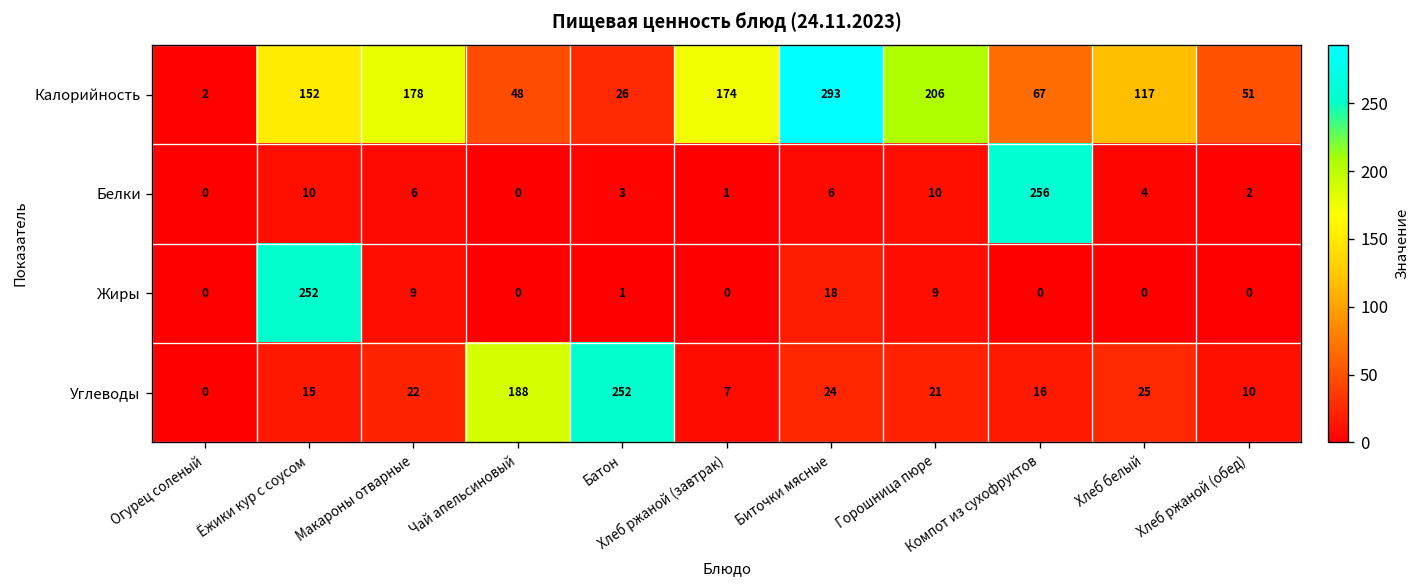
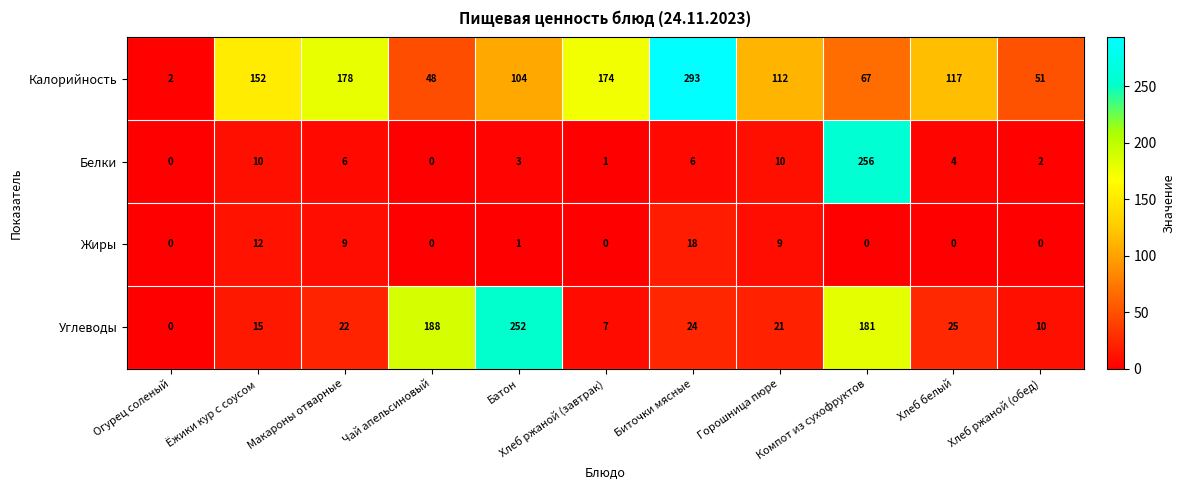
  {
    "Калорийность": {
      "Огурец соленый": 2,
      "Ёжики кур с соусом": 152,
      "Макароны отварные": 178,
      "Чай апельсиновый": 48,
-     "Батон": 26,
+     "Батон": 104,
      "Хлеб ржаной (завтрак)": 174,
      "Биточки мясные": 293,
-     "Горошница пюре": 206,
+     "Горошница пюре": 112,
      "Компот из сухофруктов": 67,
      "Хлеб белый": 117,
      "Хлеб ржаной (обед)": 51
    },
    "Белки": {
      "Огурец соленый": 0,
      "Ёжики кур с соусом": 10,
      "Макароны отварные": 6,
      "Чай апельсиновый": 0,
      "Батон": 3,
      "Хлеб ржаной (завтрак)": 1,
      "Биточки мясные": 6,
      "Горошница пюре": 10,
      "Компот из сухофруктов": 256,
      "Хлеб белый": 4,
      "Хлеб ржаной (обед)": 2
    },
    "Жиры": {
      "Огурец соленый": 0,
-     "Ёжики кур с соусом": 252,
+     "Ёжики кур с соусом": 12,
      "Макароны отварные": 9,
      "Чай апельсиновый": 0,
      "Батон": 1,
      "Хлеб ржаной (завтрак)": 0,
      "Биточки мясные": 18,
      "Горошница пюре": 9,
      "Компот из сухофруктов": 0,
      "Хлеб белый": 0,
      "Хлеб ржаной (обед)": 0
    },
    "Углеводы": {
      "Огурец соленый": 0,
      "Ёжики кур с соусом": 15,
      "Макароны отварные": 22,
      "Чай апельсиновый": 188,
      "Батон": 252,
      "Хлеб ржаной (завтрак)": 7,
      "Биточки мясные": 24,
      "Горошница пюре": 21,
-     "Компот из сухофруктов": 16,
+     "Компот из сухофруктов": 181,
      "Хлеб белый": 25,
      "Хлеб ржаной (обед)": 10
    }
  }
